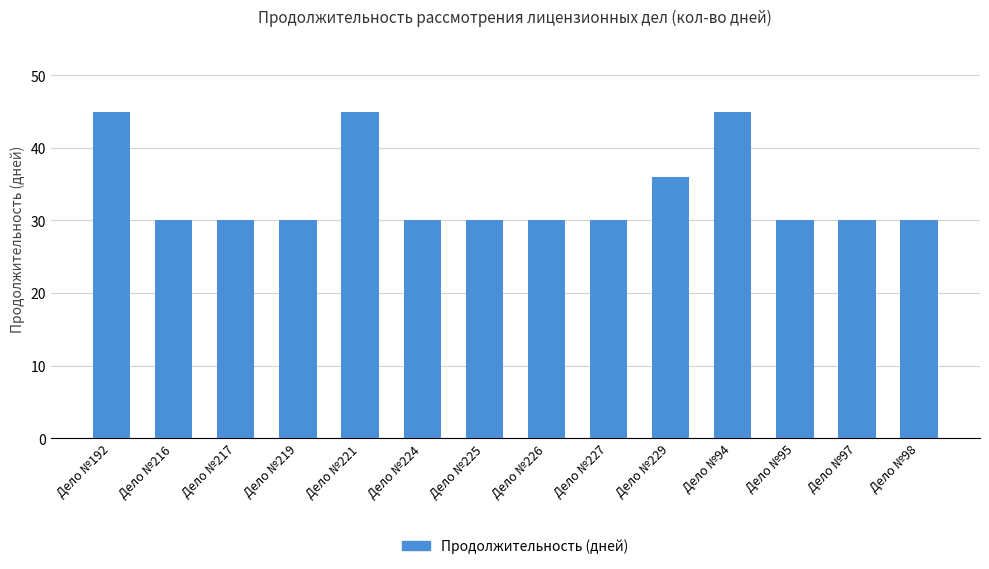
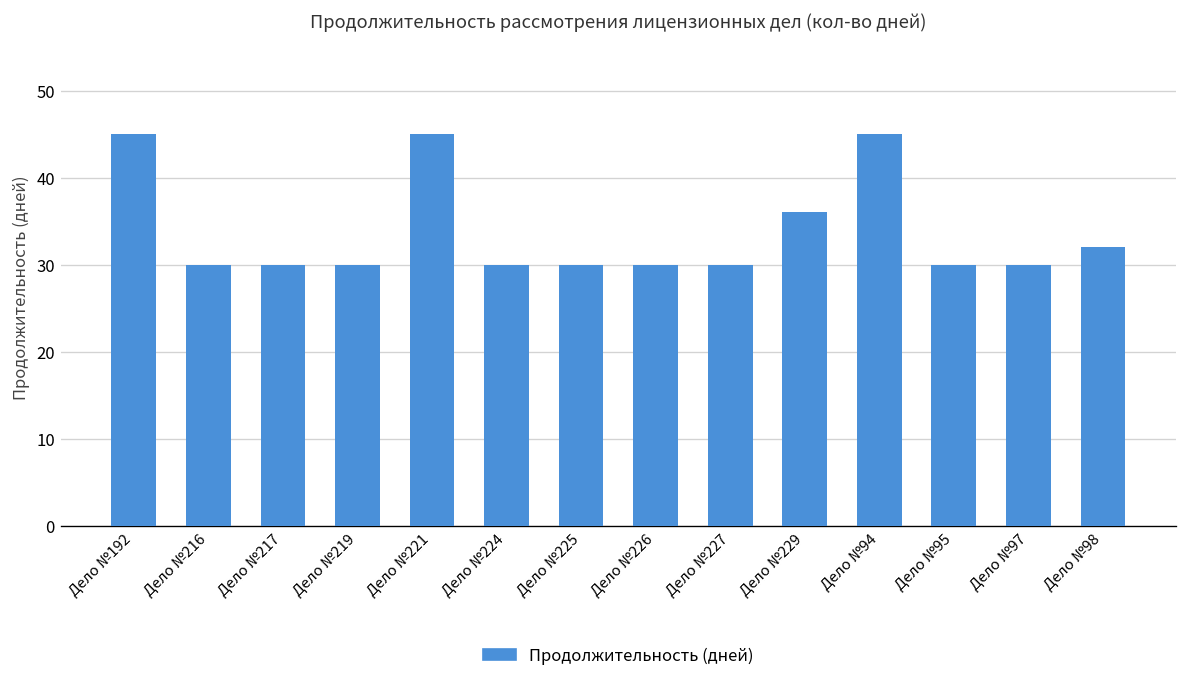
  {
    "Дело №192": 45,
    "Дело №216": 30,
    "Дело №217": 30,
    "Дело №219": 30,
    "Дело №221": 45,
    "Дело №224": 30,
    "Дело №225": 30,
    "Дело №226": 30,
    "Дело №227": 30,
    "Дело №229": 36,
    "Дело №94": 45,
    "Дело №95": 30,
    "Дело №97": 30,
-   "Дело №98": 30
+   "Дело №98": 32
  }
